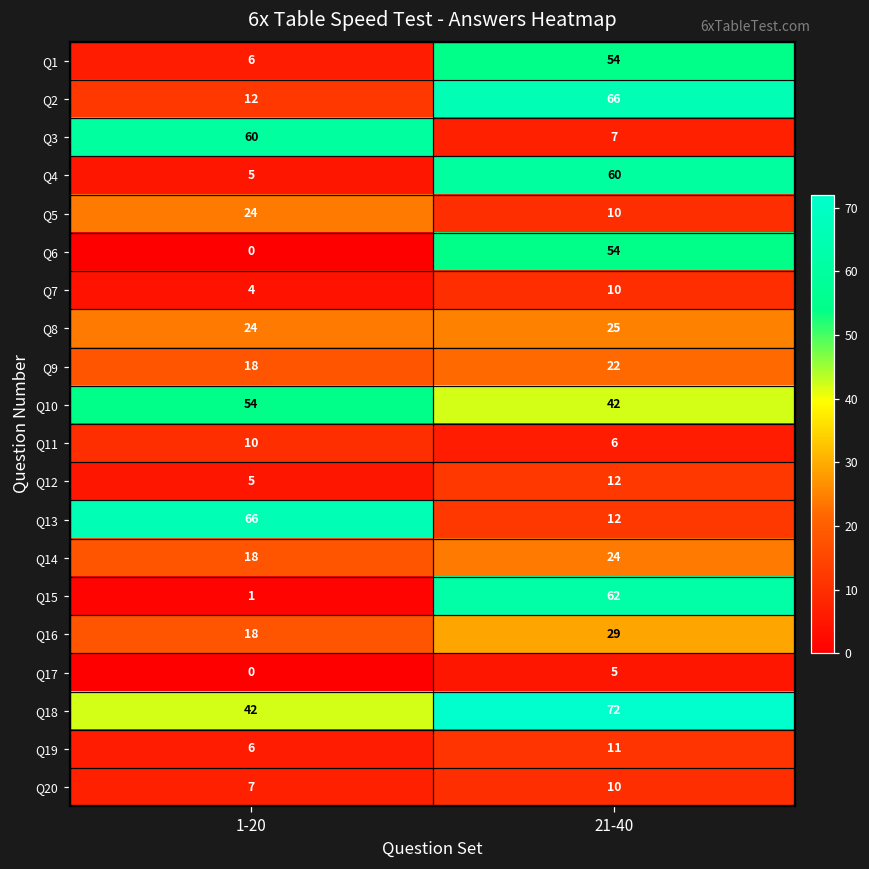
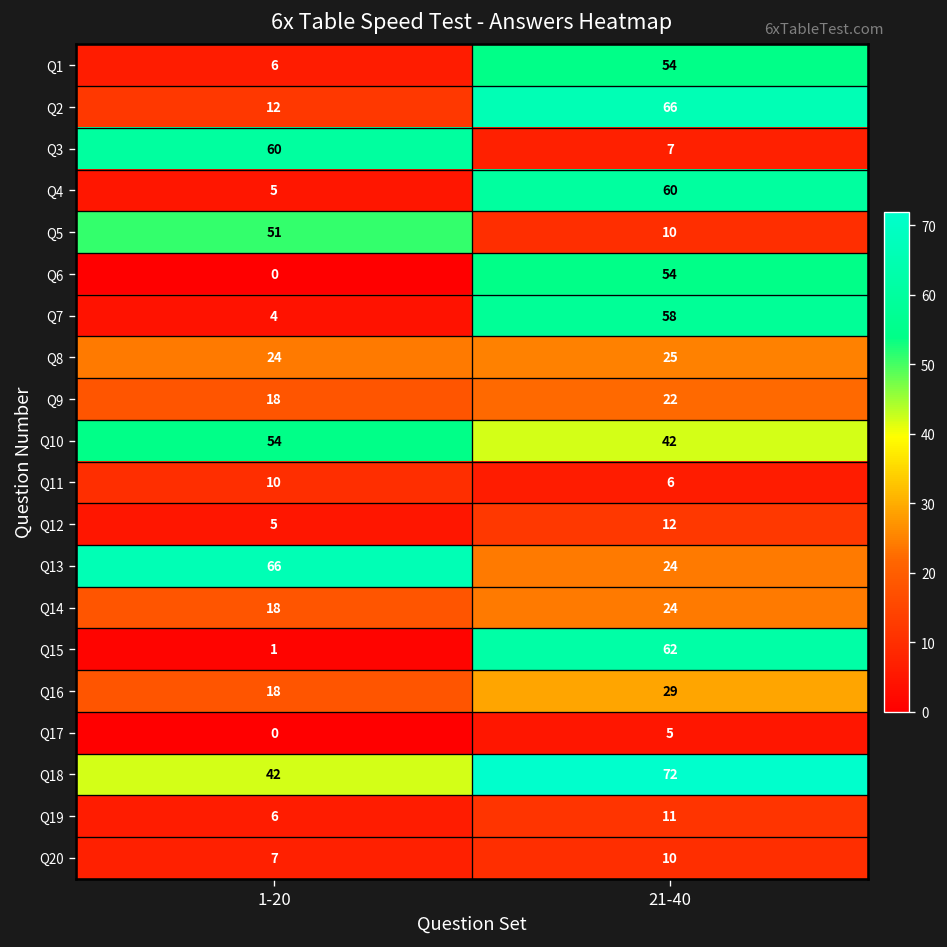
  {
    "Q1": {
      "1-20": 6,
      "21-40": 54
    },
    "Q2": {
      "1-20": 12,
      "21-40": 66
    },
    "Q3": {
      "1-20": 60,
      "21-40": 7
    },
    "Q4": {
      "1-20": 5,
      "21-40": 60
    },
    "Q5": {
-     "1-20": 24,
+     "1-20": 51,
      "21-40": 10
    },
    "Q6": {
      "1-20": 0,
      "21-40": 54
    },
    "Q7": {
      "1-20": 4,
-     "21-40": 10
+     "21-40": 58
    },
    "Q8": {
      "1-20": 24,
      "21-40": 25
    },
    "Q9": {
      "1-20": 18,
      "21-40": 22
    },
    "Q10": {
      "1-20": 54,
      "21-40": 42
    },
    "Q11": {
      "1-20": 10,
      "21-40": 6
    },
    "Q12": {
      "1-20": 5,
      "21-40": 12
    },
    "Q13": {
      "1-20": 66,
-     "21-40": 12
+     "21-40": 24
    },
    "Q14": {
      "1-20": 18,
      "21-40": 24
    },
    "Q15": {
      "1-20": 1,
      "21-40": 62
    },
    "Q16": {
      "1-20": 18,
      "21-40": 29
    },
    "Q17": {
      "1-20": 0,
      "21-40": 5
    },
    "Q18": {
      "1-20": 42,
      "21-40": 72
    },
    "Q19": {
      "1-20": 6,
      "21-40": 11
    },
    "Q20": {
      "1-20": 7,
      "21-40": 10
    }
  }
